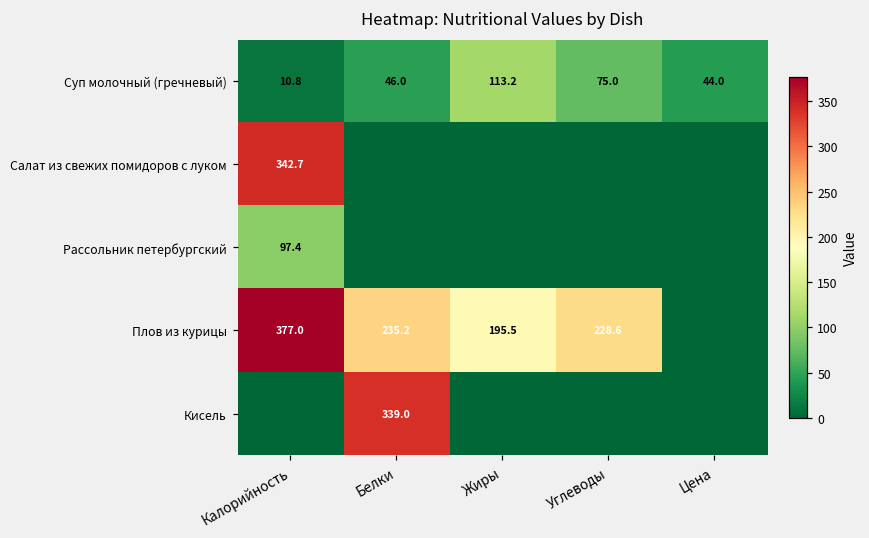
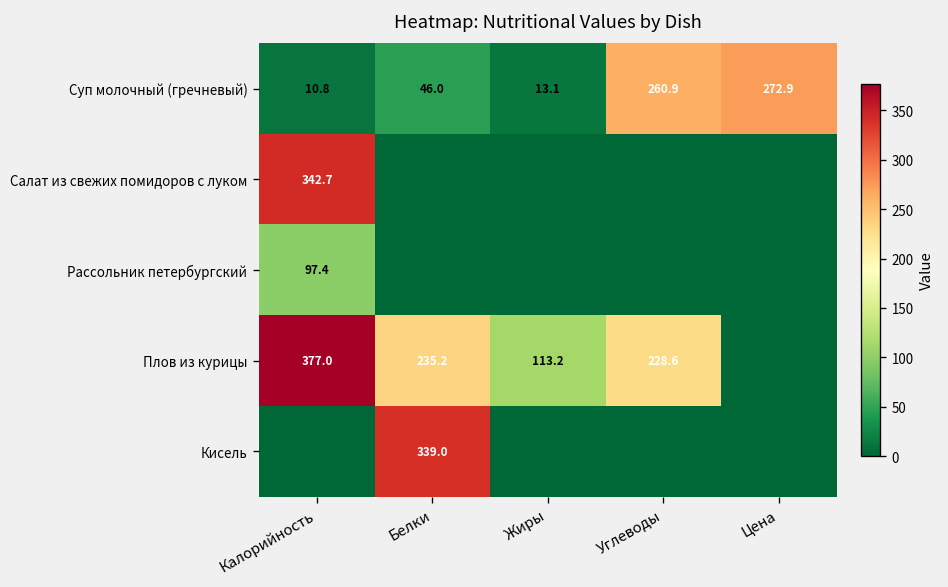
  {
    "Суп молочный (гречневый)": {
      "Калорийность": 10.8,
      "Белки": 46.0,
-     "Жиры": 113.2,
-     "Углеводы": 75.0,
-     "Цена": 44.0
+     "Жиры": 13.1,
+     "Углеводы": 260.9,
+     "Цена": 272.9
    },
    "Салат из свежих помидоров с луком": {
      "Калорийность": 342.7
    },
    "Рассольник петербургский": {
      "Калорийность": 97.4
    },
    "Плов из курицы": {
      "Калорийность": 377.0,
      "Белки": 235.2,
-     "Жиры": 195.5,
+     "Жиры": 113.2,
      "Углеводы": 228.6
    },
    "Кисель": {
      "Белки": 339.0
    }
  }
